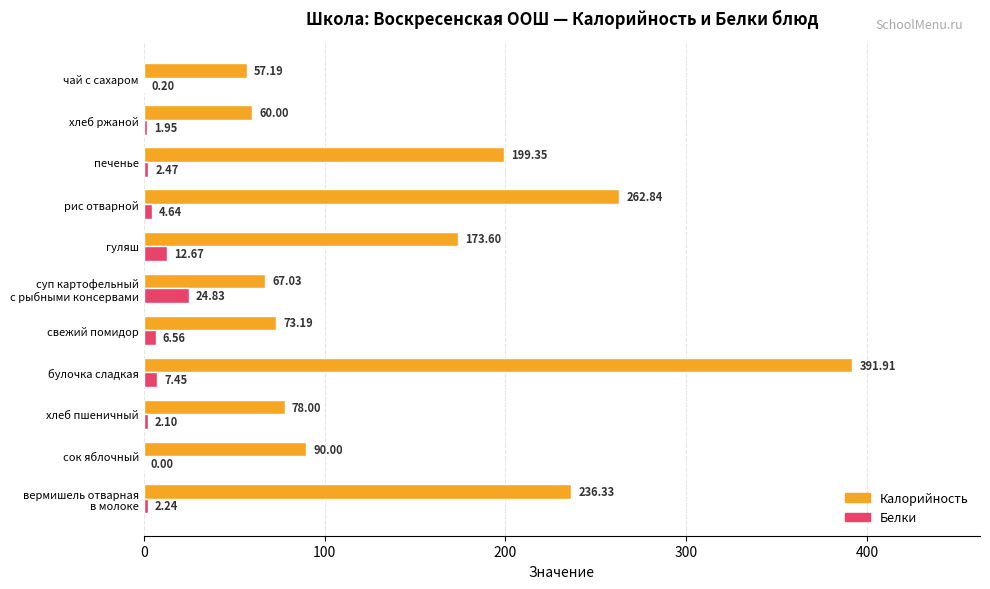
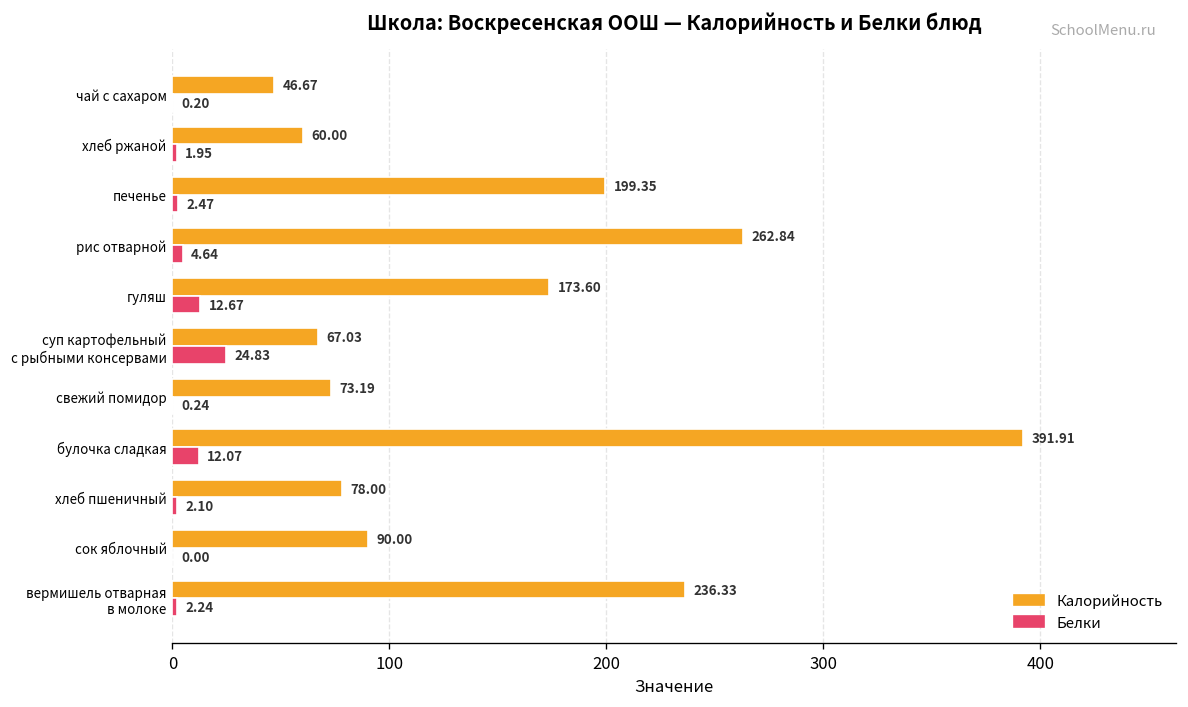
  {
    "Калорийность": {
-     "чай с сахаром": 57.19,
+     "чай с сахаром": 46.67,
      "хлеб ржаной": 60.00,
      "печенье": 199.35,
      "рис отварной": 262.84,
      "гуляш": 173.60,
      "суп картофельный с рыбными консервами": 67.03,
      "свежий помидор": 73.19,
      "булочка сладкая": 391.91,
      "хлеб пшеничный": 78.00,
      "сок яблочный": 90.00,
      "вермишель отварная в молоке": 236.33
    },
    "Белки": {
      "чай с сахаром": 0.20,
      "хлеб ржаной": 1.95,
      "печенье": 2.47,
      "рис отварной": 4.64,
      "гуляш": 12.67,
      "суп картофельный с рыбными консервами": 24.83,
-     "свежий помидор": 6.56,
-     "булочка сладкая": 7.45,
+     "свежий помидор": 0.24,
+     "булочка сладкая": 12.07,
      "хлеб пшеничный": 2.10,
      "сок яблочный": 0.00,
      "вермишель отварная в молоке": 2.24
    }
  }
